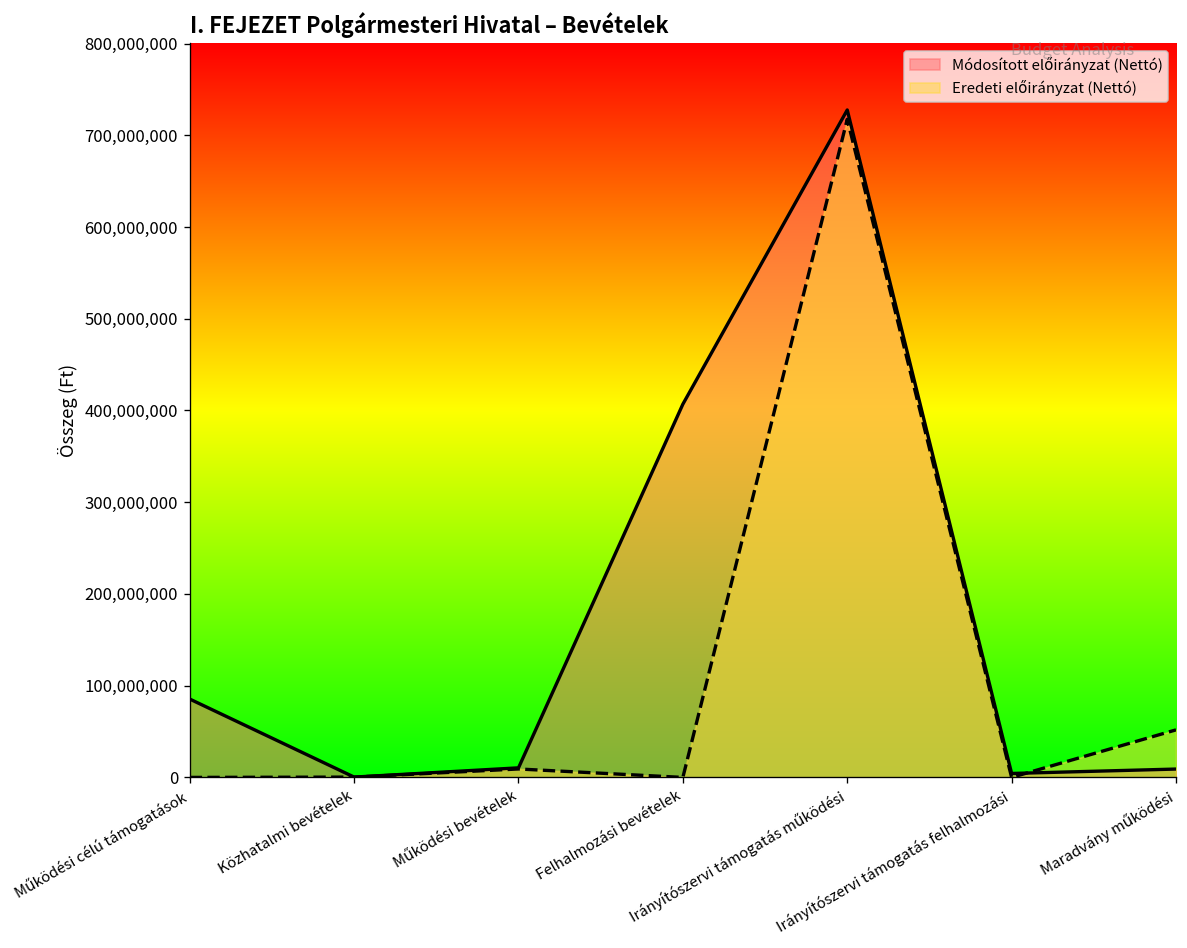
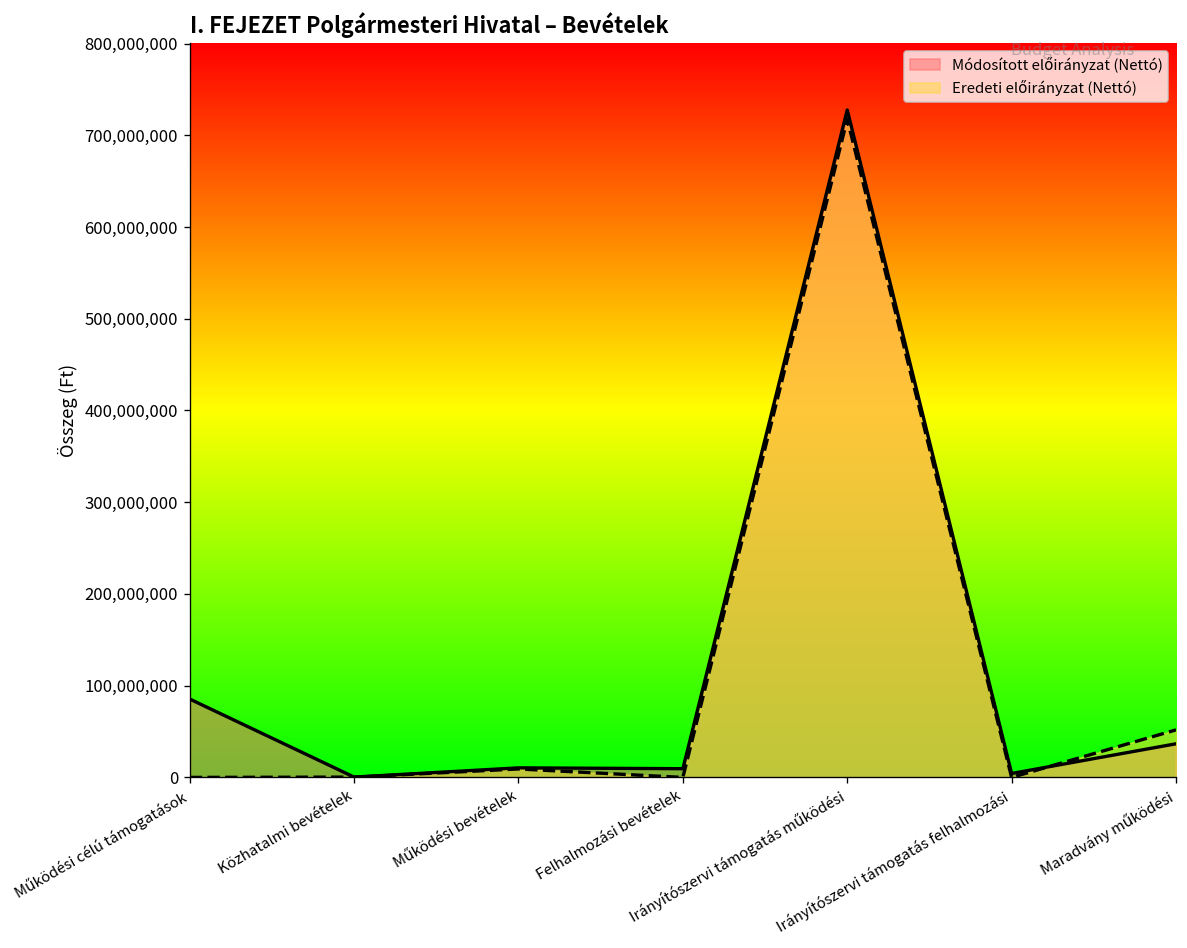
  {
    "Módosított előirányzat (Nettó)": {
      "Működési célú támogatások": "90,000,000",
-     "Felhalmozási bevételek": "410,000,000",
+     "Felhalmozási bevételek": "10,000,000",
      "Irányítószervi támogatás működési": "730,000,000",
      "Irányítószervi támogatás felhalmozási": "0",
-     "Maradvány működési": "10,000,000"
+     "Maradvány működési": "40,000,000"
    },
    "Eredeti előirányzat (Nettó)": {
      "Működési célú támogatások": "0",
      "Felhalmozási bevételek": "0",
      "Irányítószervi támogatás működési": "720,000,000",
      "Irányítószervi támogatás felhalmozási": "0",
      "Maradvány működési": "50,000,000"
    }
  }
